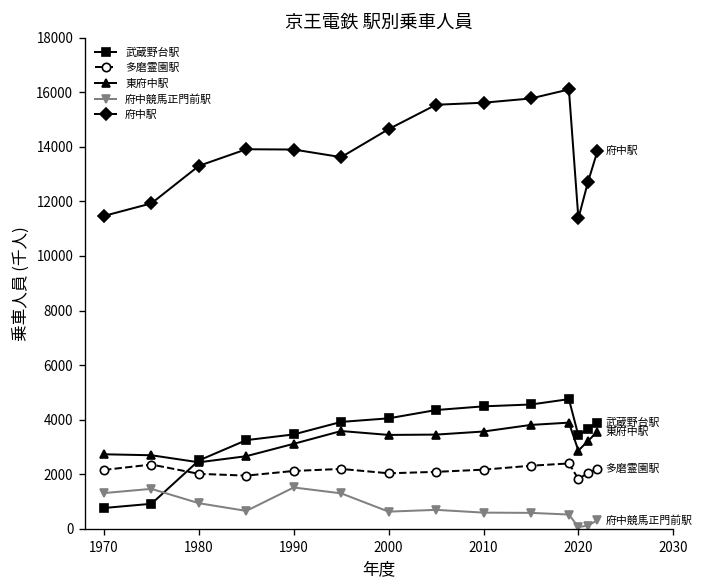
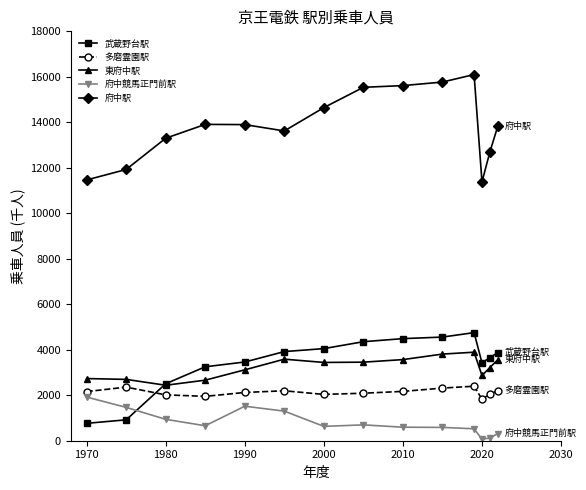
  {
    "府中競馬正門前駅": {
-     "1970": 1300,
+     "1970": 1900,
      "1980": 900,
      "1990": 1500,
      "2000": 600,
      "2010": 600,
      "2020": 100
    }
  }
